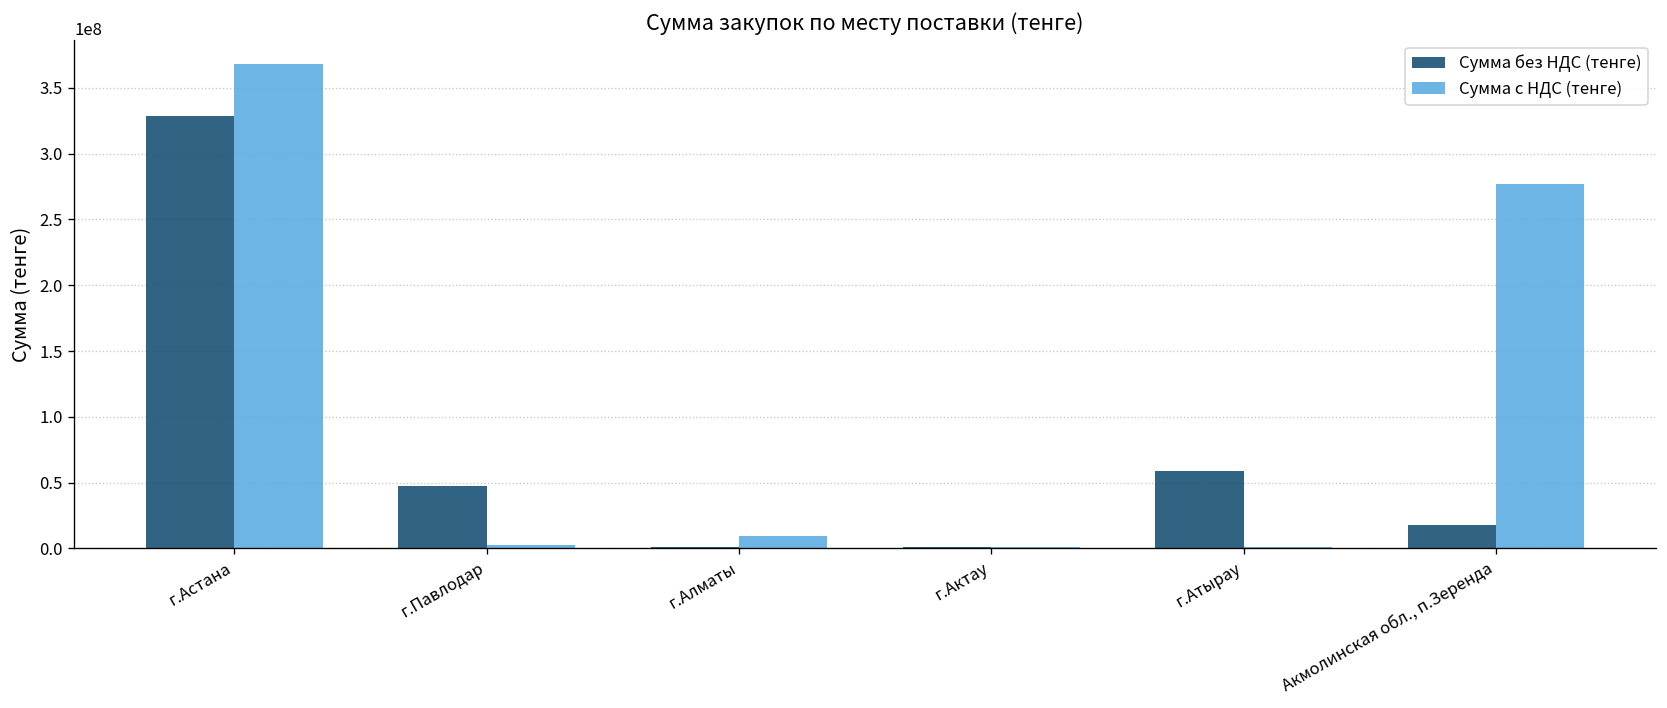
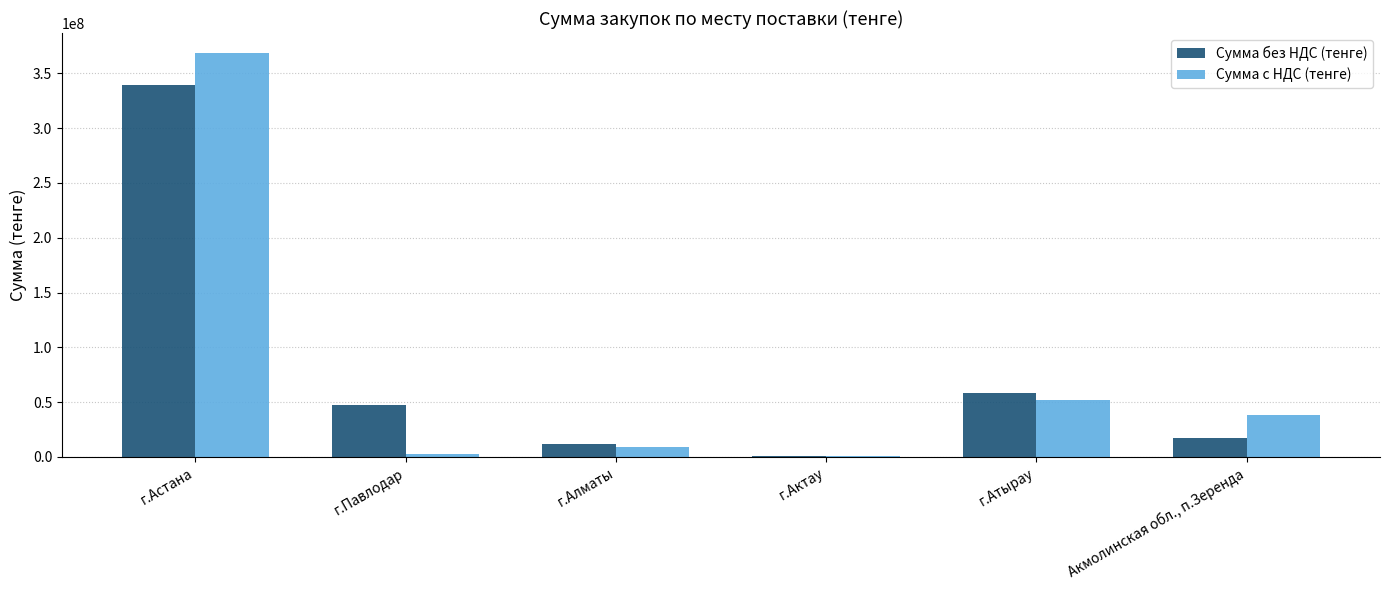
  {
    "Сумма без НДС (тенге)": {
-     "г.Астана": 329000000,
+     "г.Астана": 339000000,
      "г.Павлодар": 47000000,
-     "г.Алматы": 1000000,
+     "г.Алматы": 12000000,
      "г.Атырау": 59000000,
      "Акмолинская обл., п.Зеренда": 18000000
    },
    "Сумма с НДС (тенге)": {
      "г.Астана": 368000000,
      "г.Павлодар": 3000000,
      "г.Алматы": 9000000,
-     "г.Атырау": 1000000,
-     "Акмолинская обл., п.Зеренда": 277000000
+     "г.Атырау": 52000000,
+     "Акмолинская обл., п.Зеренда": 38000000
    }
  }
